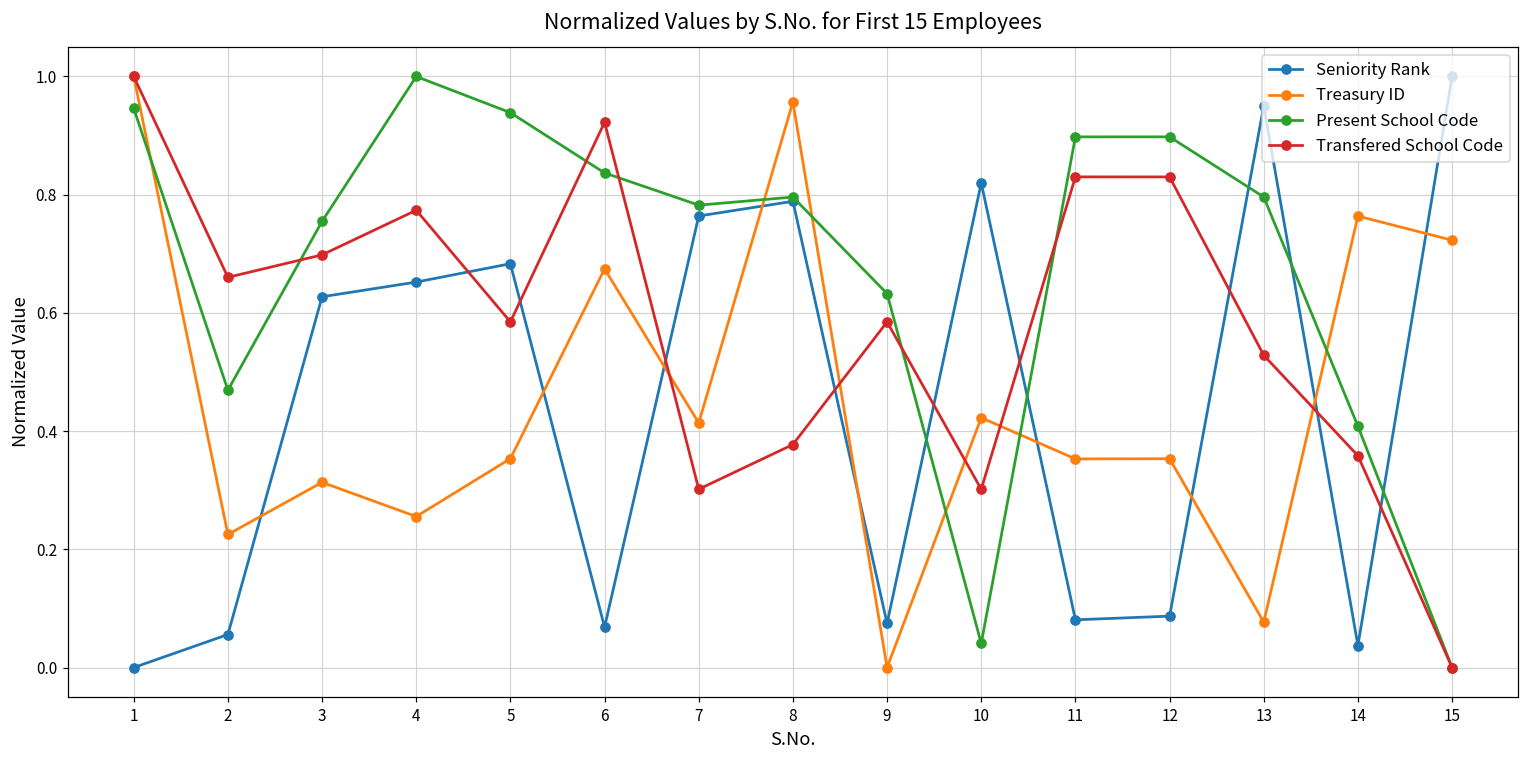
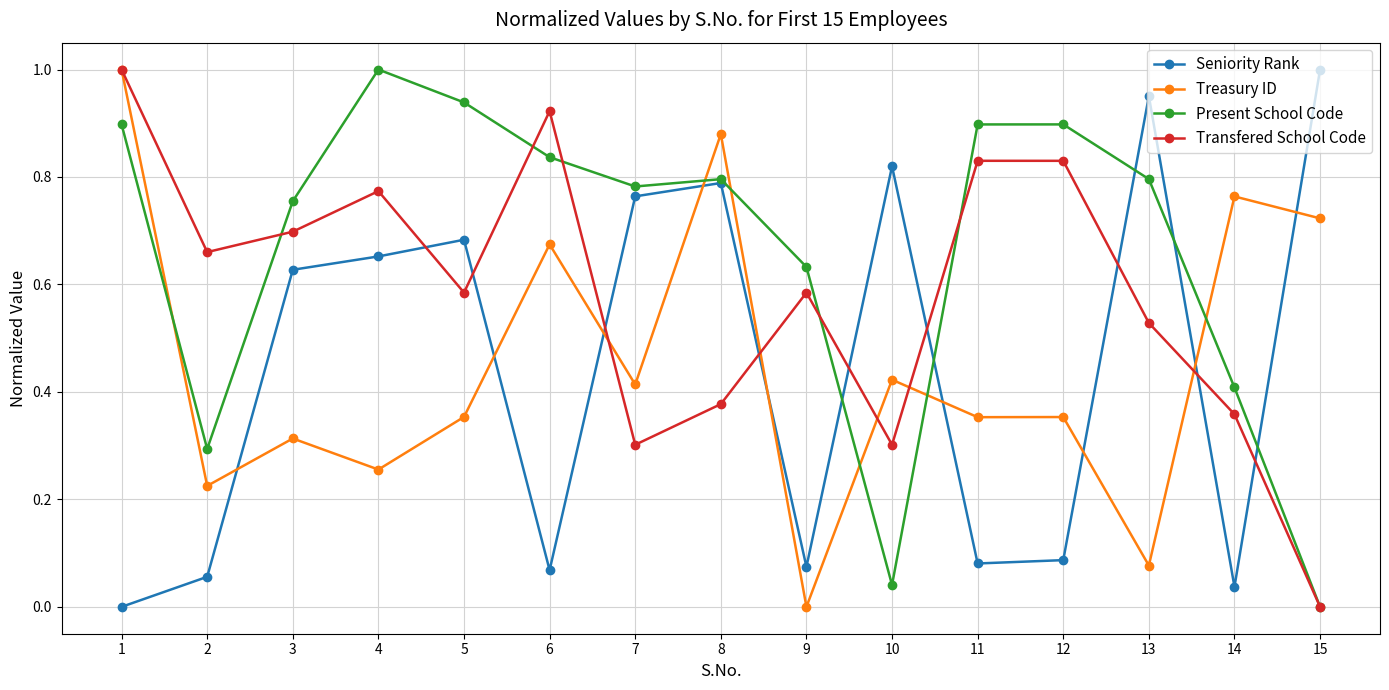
  {
    "Seniority Rank": {
      "1": 0.00,
      "2": 0.06,
      "3": 0.63,
      "4": 0.65,
      "5": 0.68,
      "6": 0.07,
      "7": 0.76,
      "8": 0.79,
      "9": 0.07,
      "10": 0.82,
      "11": 0.08,
      "12": 0.09,
      "14": 0.04
    },
    "Treasury ID": {
      "2": 0.23,
      "3": 0.31,
      "4": 0.26,
      "5": 0.35,
      "6": 0.67,
      "7": 0.41,
-     "8": 0.96,
+     "8": 0.88,
      "9": 0.00,
      "10": 0.42,
      "11": 0.35,
      "12": 0.35,
      "13": 0.08,
      "14": 0.76,
      "15": 0.72
    },
    "Present School Code": {
-     "1": 0.95,
-     "2": 0.47,
+     "1": 0.90,
+     "2": 0.29,
      "3": 0.75,
      "4": 1.00,
      "5": 0.94,
      "6": 0.84,
      "7": 0.78,
      "8": 0.80,
      "9": 0.63,
      "10": 0.04,
      "11": 0.90,
      "12": 0.90,
      "13": 0.80,
      "14": 0.41
    },
    "Transfered School Code": {
      "2": 0.66,
      "3": 0.70,
      "4": 0.77,
      "5": 0.58,
      "6": 0.92,
      "7": 0.30,
      "8": 0.38,
      "9": 0.58,
      "10": 0.30,
      "11": 0.83,
      "12": 0.83,
      "13": 0.53,
      "14": 0.36
    }
  }
